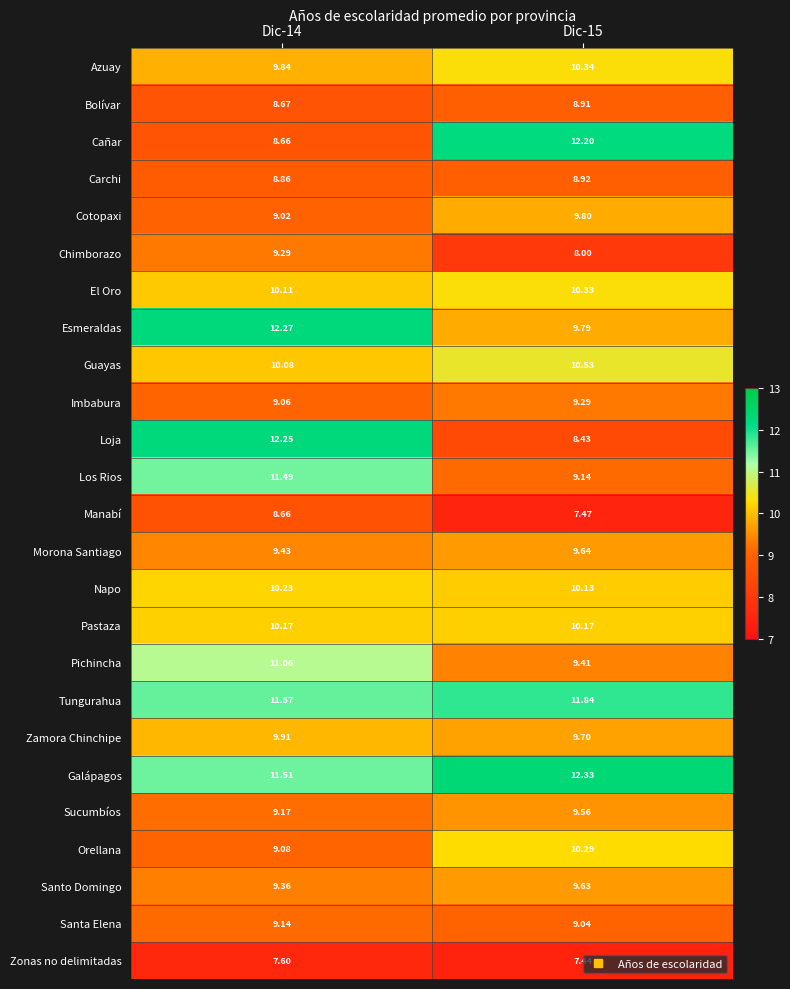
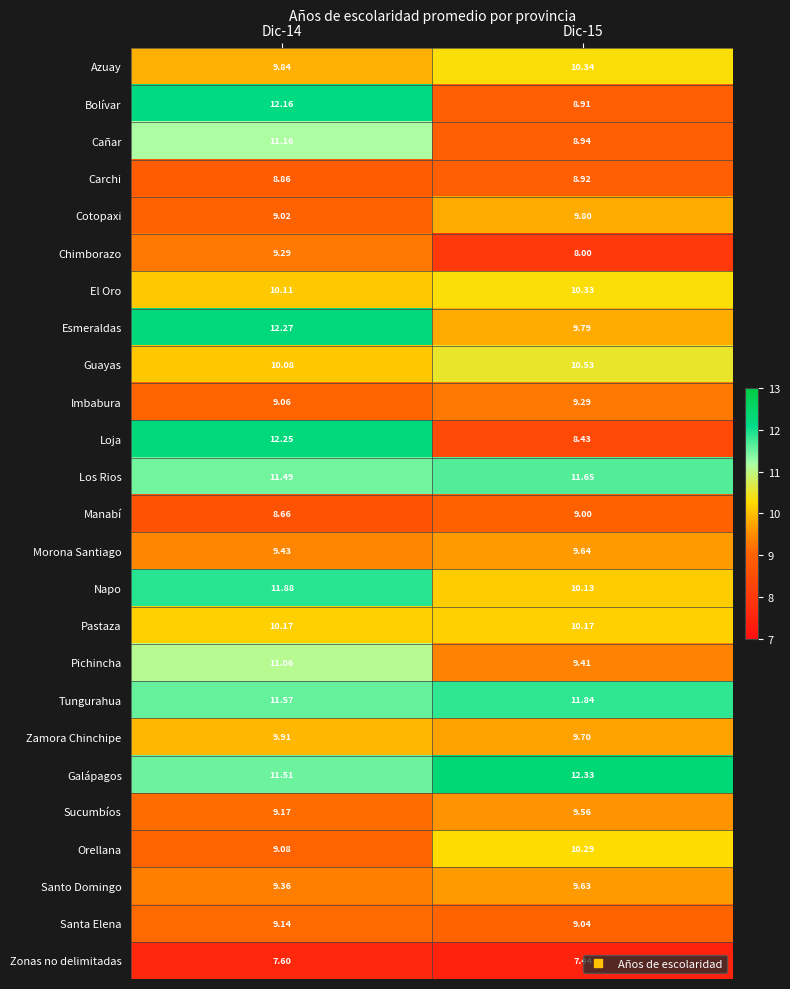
  {
    "Azuay": {
      "Dic-14": 9.84,
      "Dic-15": 10.34
    },
    "Bolívar": {
-     "Dic-14": 8.67,
+     "Dic-14": 12.16,
      "Dic-15": 8.91
    },
    "Cañar": {
-     "Dic-14": 8.66,
-     "Dic-15": 12.20
+     "Dic-14": 11.16,
+     "Dic-15": 8.94
    },
    "Carchi": {
      "Dic-14": 8.86,
      "Dic-15": 8.92
    },
    "Cotopaxi": {
      "Dic-14": 9.02,
      "Dic-15": 9.80
    },
    "Chimborazo": {
      "Dic-14": 9.29,
      "Dic-15": 8.00
    },
    "El Oro": {
      "Dic-14": 10.11,
      "Dic-15": 10.33
    },
    "Esmeraldas": {
      "Dic-14": 12.27,
      "Dic-15": 9.79
    },
    "Guayas": {
      "Dic-14": 10.08,
      "Dic-15": 10.53
    },
    "Imbabura": {
      "Dic-14": 9.06,
      "Dic-15": 9.29
    },
    "Loja": {
      "Dic-14": 12.25,
      "Dic-15": 8.43
    },
    "Los Rios": {
      "Dic-14": 11.49,
-     "Dic-15": 9.14
+     "Dic-15": 11.65
    },
    "Manabí": {
      "Dic-14": 8.66,
-     "Dic-15": 7.47
+     "Dic-15": 9.00
    },
    "Morona Santiago": {
      "Dic-14": 9.43,
      "Dic-15": 9.64
    },
    "Napo": {
-     "Dic-14": 10.23,
+     "Dic-14": 11.88,
      "Dic-15": 10.13
    },
    "Pastaza": {
      "Dic-14": 10.17,
      "Dic-15": 10.17
    },
    "Pichincha": {
      "Dic-14": 11.06,
      "Dic-15": 9.41
    },
    "Tungurahua": {
      "Dic-14": 11.57,
      "Dic-15": 11.84
    },
    "Zamora Chinchipe": {
      "Dic-14": 9.91,
      "Dic-15": 9.70
    },
    "Galápagos": {
      "Dic-14": 11.51,
      "Dic-15": 12.33
    },
    "Sucumbíos": {
      "Dic-14": 9.17,
      "Dic-15": 9.56
    },
    "Orellana": {
      "Dic-14": 9.08,
      "Dic-15": 10.29
    },
    "Santo Domingo": {
      "Dic-14": 9.36,
      "Dic-15": 9.63
    },
    "Santa Elena": {
      "Dic-14": 9.14,
      "Dic-15": 9.04
    },
    "Zonas no delimitadas": {
      "Dic-14": 7.60
    }
  }
